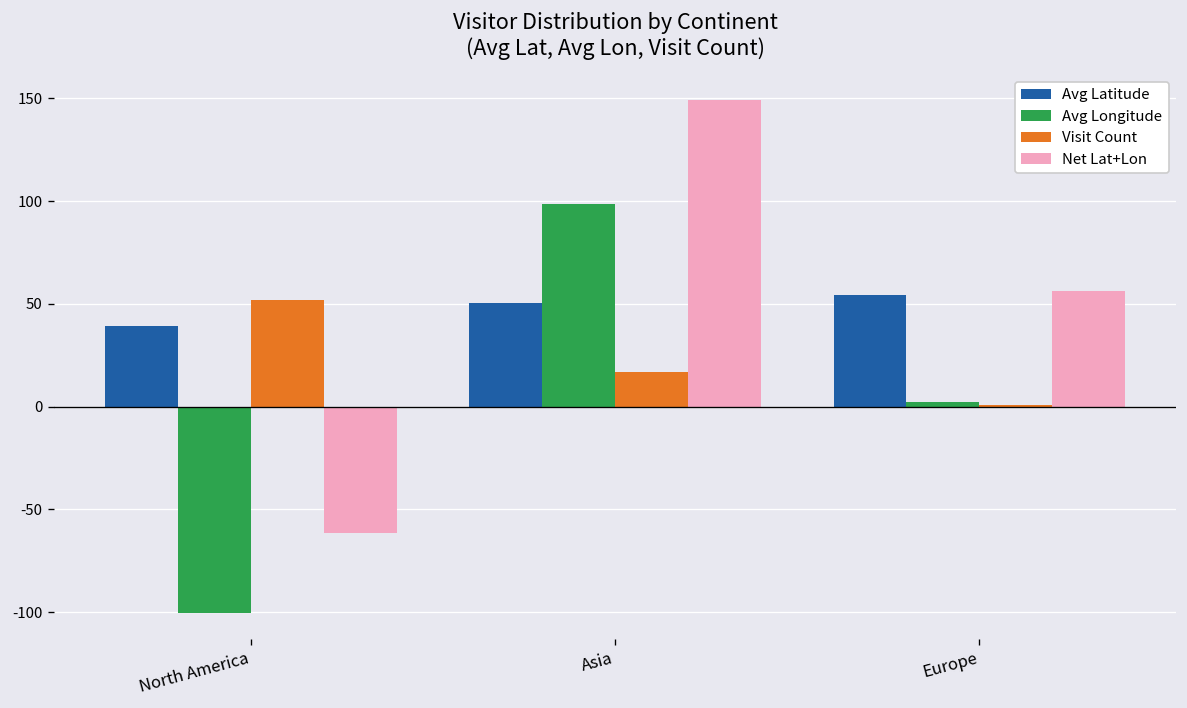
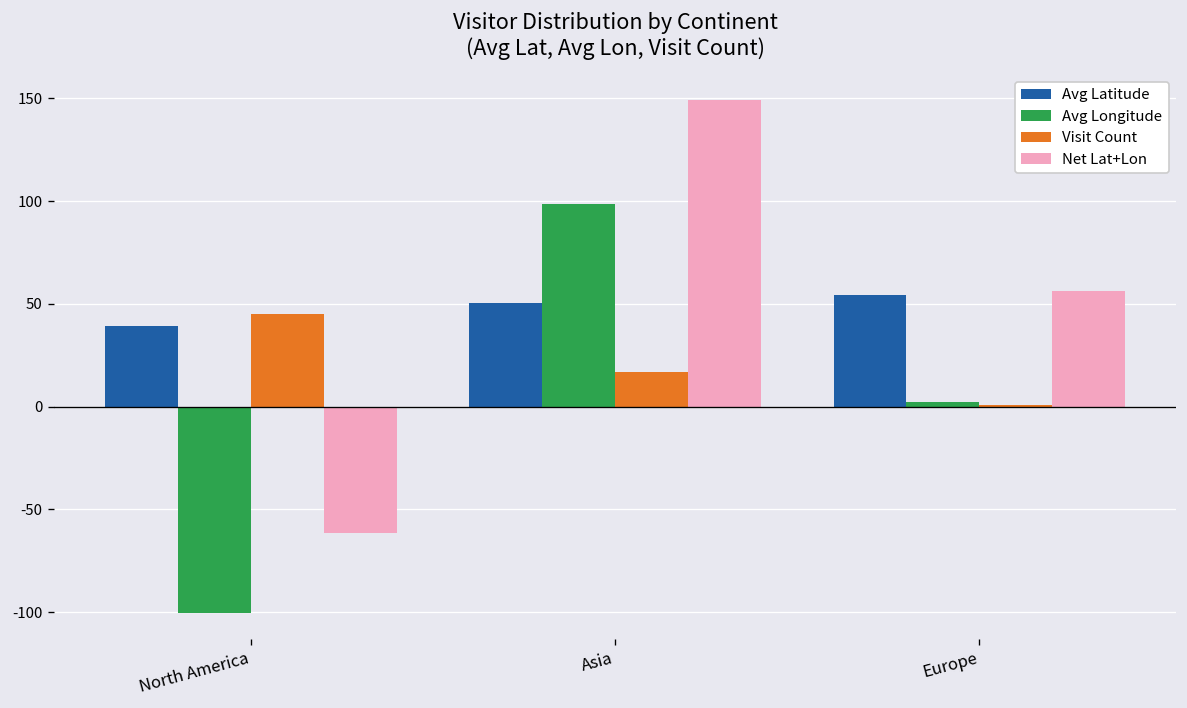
  {
    "Avg Latitude": {
      "North America": 39,
      "Asia": 50,
      "Europe": 54
    },
    "Avg Longitude": {
      "North America": -101,
      "Asia": 99,
      "Europe": 2
    },
    "Visit Count": {
-     "North America": 52,
+     "North America": 45,
      "Asia": 17
    },
    "Net Lat+Lon": {
      "North America": -61,
      "Asia": 149,
      "Europe": 56
    }
  }
